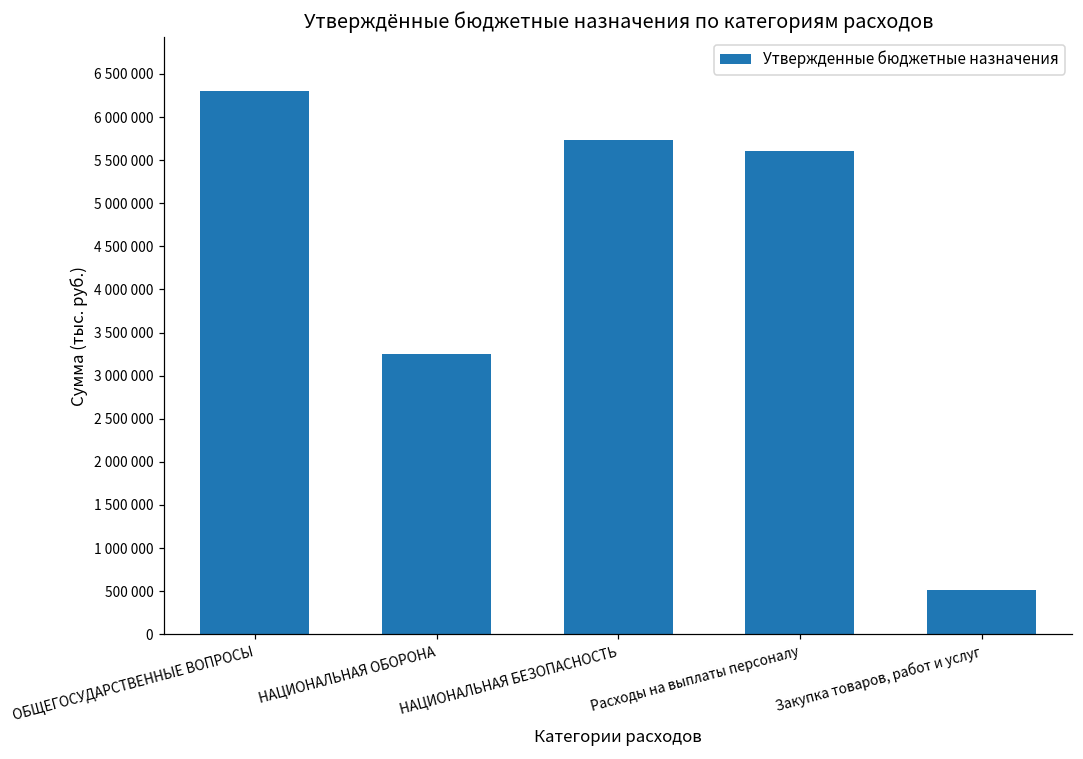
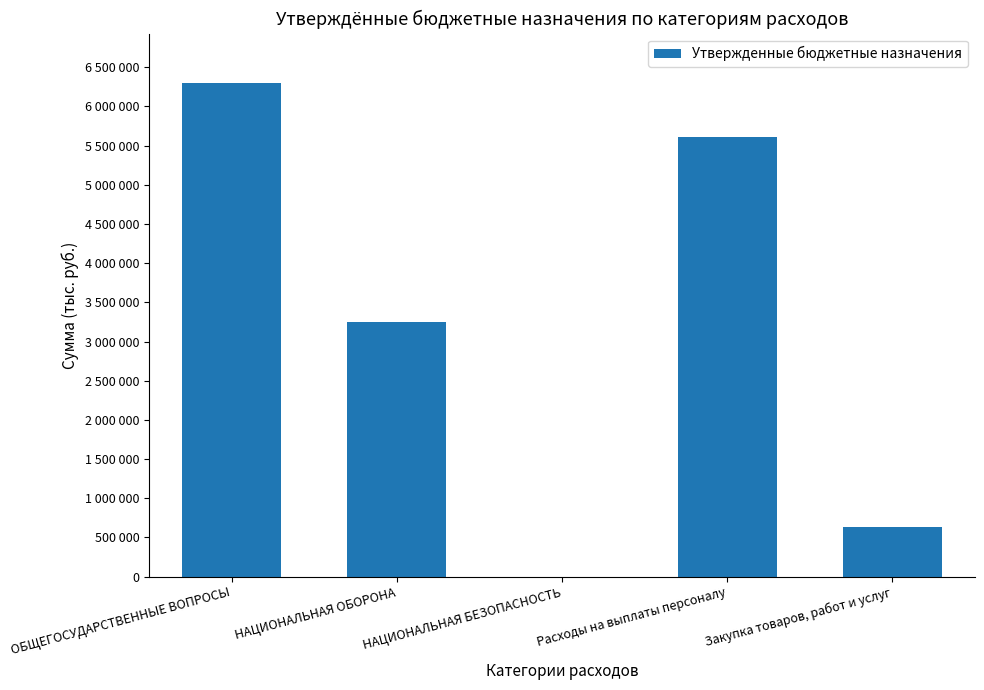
  {
    "ОБЩЕГОСУДАРСТВЕННЫЕ ВОПРОСЫ": 6300000,
    "НАЦИОНАЛЬНАЯ ОБОРОНА": 3300000,
-   "НАЦИОНАЛЬНАЯ БЕЗОПАСНОСТЬ": 5700000,
+   "НАЦИОНАЛЬНАЯ БЕЗОПАСНОСТЬ": 0,
    "Расходы на выплаты персоналу": 5600000,
-   "Закупка товаров, работ и услуг": 500000
+   "Закупка товаров, работ и услуг": 600000
  }
